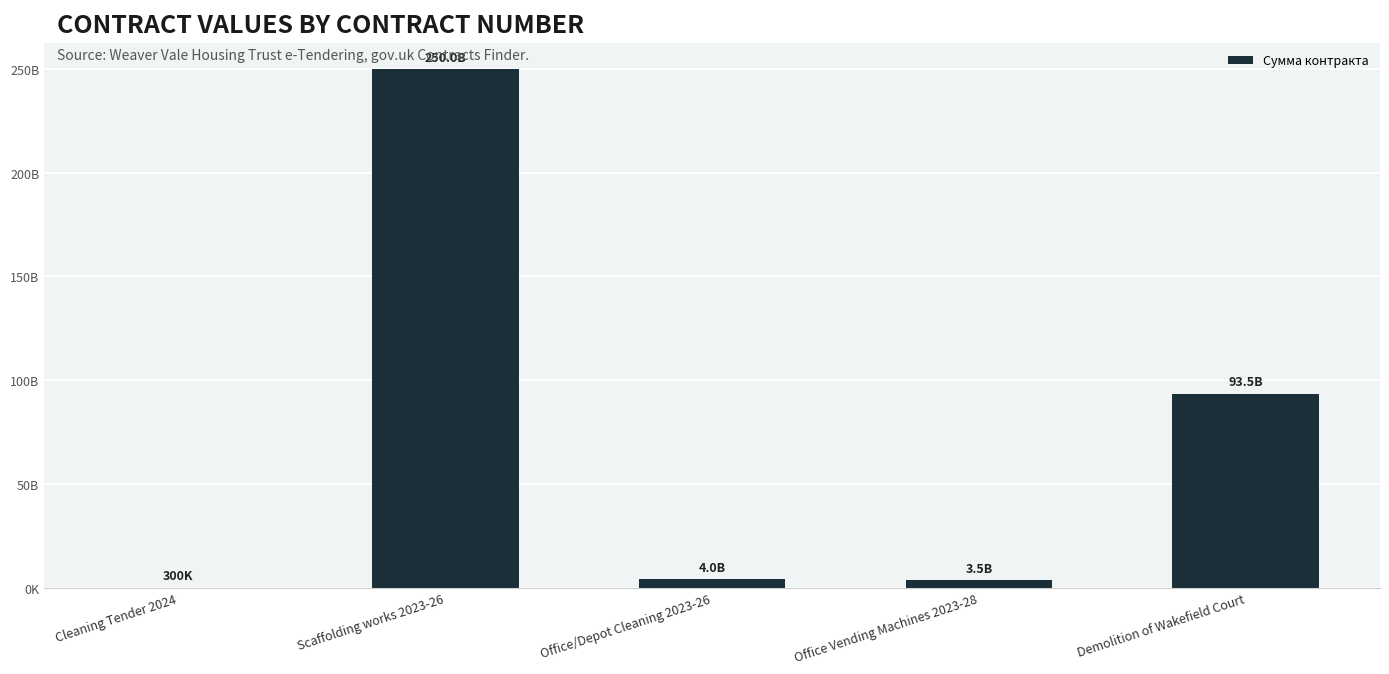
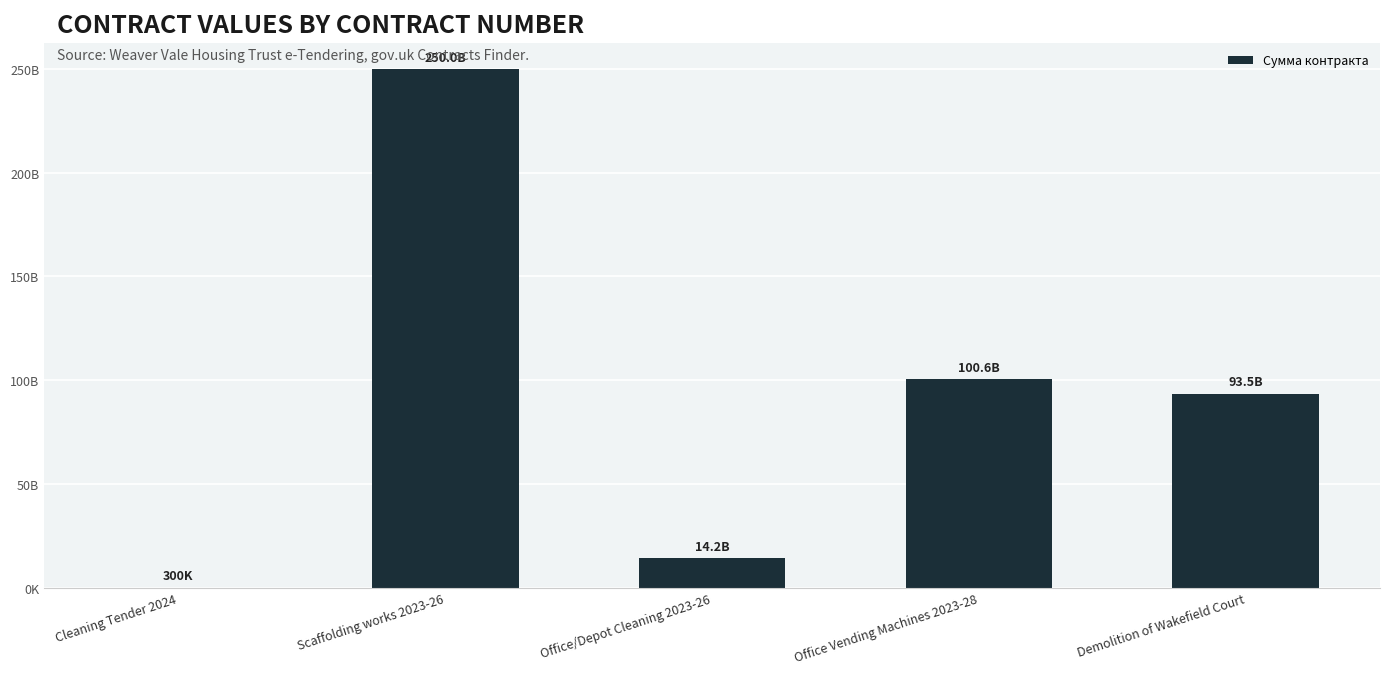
  {
    "Cleaning Tender 2024": "300K",
    "Scaffolding works 2023-26": "250.0B",
-   "Office/Depot Cleaning 2023-26": "4.0B",
-   "Office Vending Machines 2023-28": "3.5B",
+   "Office/Depot Cleaning 2023-26": "14.2B",
+   "Office Vending Machines 2023-28": "100.6B",
    "Demolition of Wakefield Court": "93.5B"
  }
